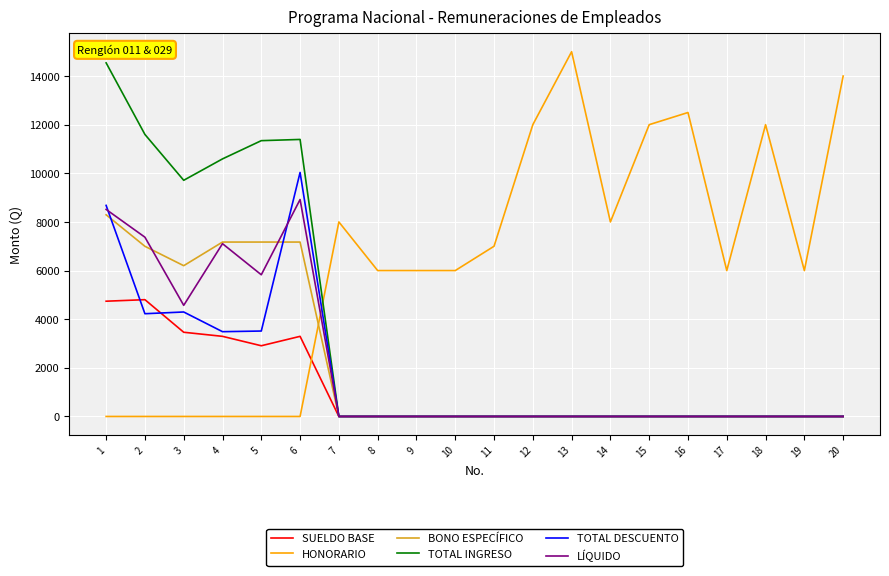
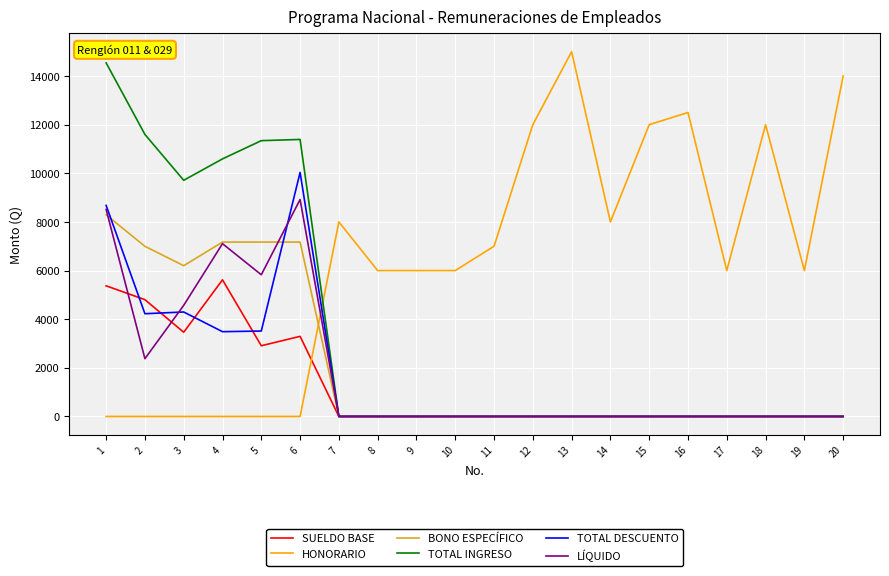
  {
    "SUELDO BASE": {
-     "1": 4700,
+     "1": 5400,
      "2": 4800,
      "3": 3500,
-     "4": 3300,
+     "4": 5600,
      "5": 2900,
      "6": 3300
    },
    "TOTAL INGRESO": {
      "2": 11600,
      "3": 9700,
      "4": 10600,
      "5": 11300,
      "6": 11400
    },
    "TOTAL DESCUENTO": {
      "1": 8700,
      "2": 4200,
      "3": 4300,
      "4": 3500,
      "5": 3500,
      "6": 10000
    },
    "LÍQUIDO": {
      "1": 8500,
-     "2": 7400,
+     "2": 2400,
      "3": 4600,
      "5": 5800,
      "6": 8900
    }
  }
